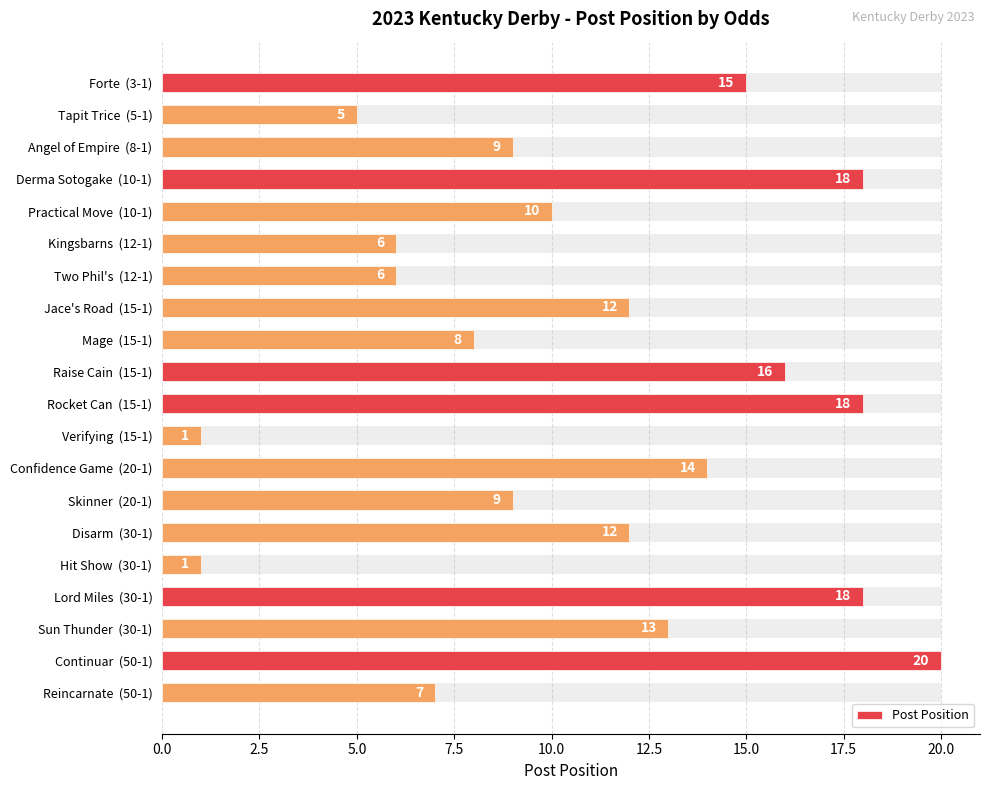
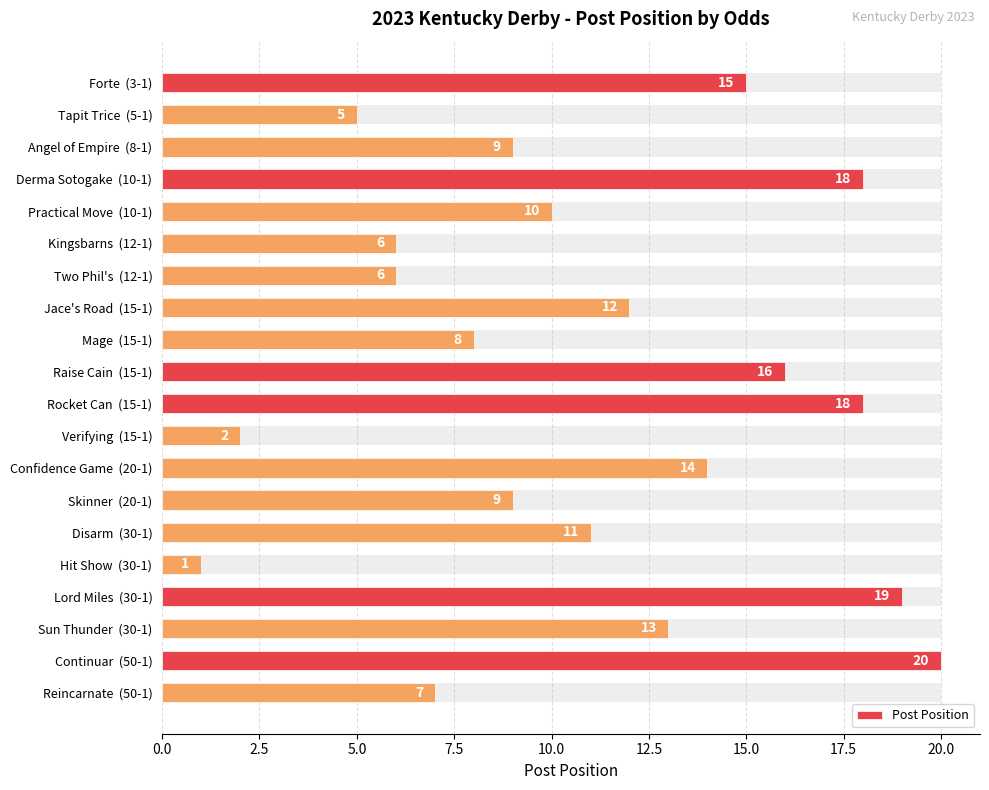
  {
    "Post Position": {
-     "Verifying (15-1)": 1,
-     "Disarm (30-1)": 12,
-     "Lord Miles (30-1)": 18,
+     "Verifying (15-1)": 2,
+     "Disarm (30-1)": 11,
+     "Lord Miles (30-1)": 19,
      "Continuar (50-1)": 20
    }
  }
